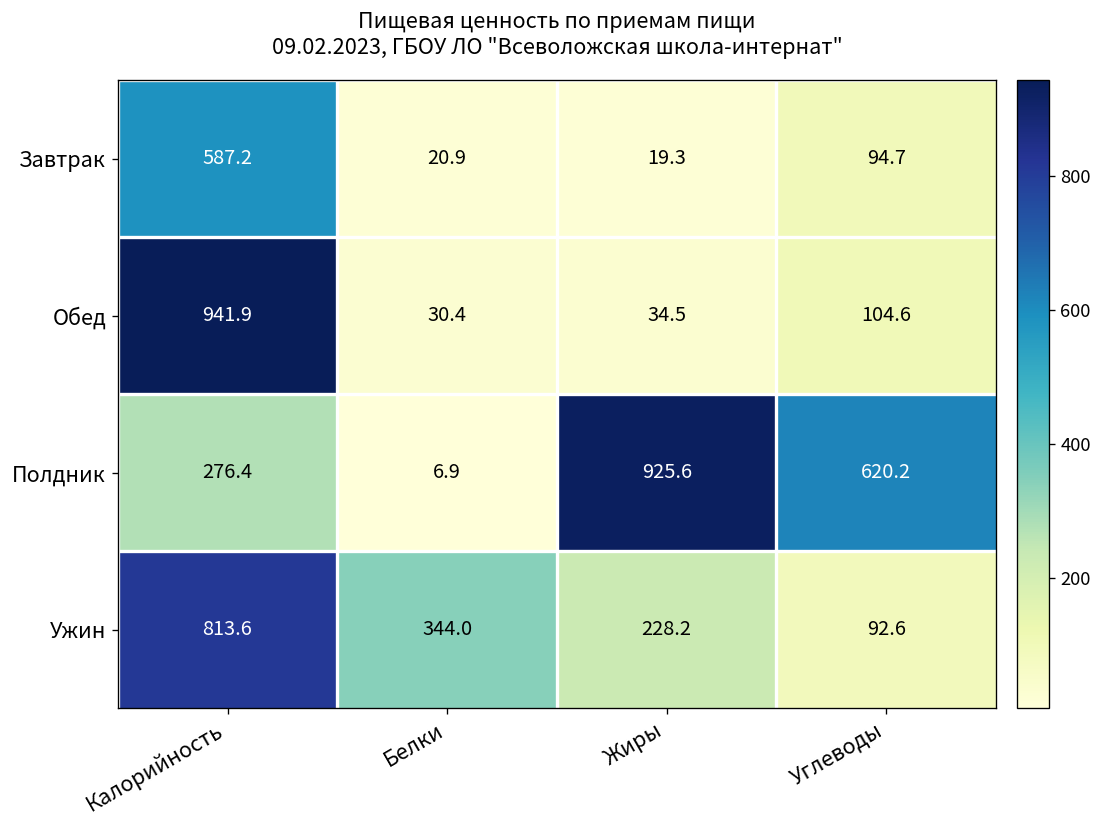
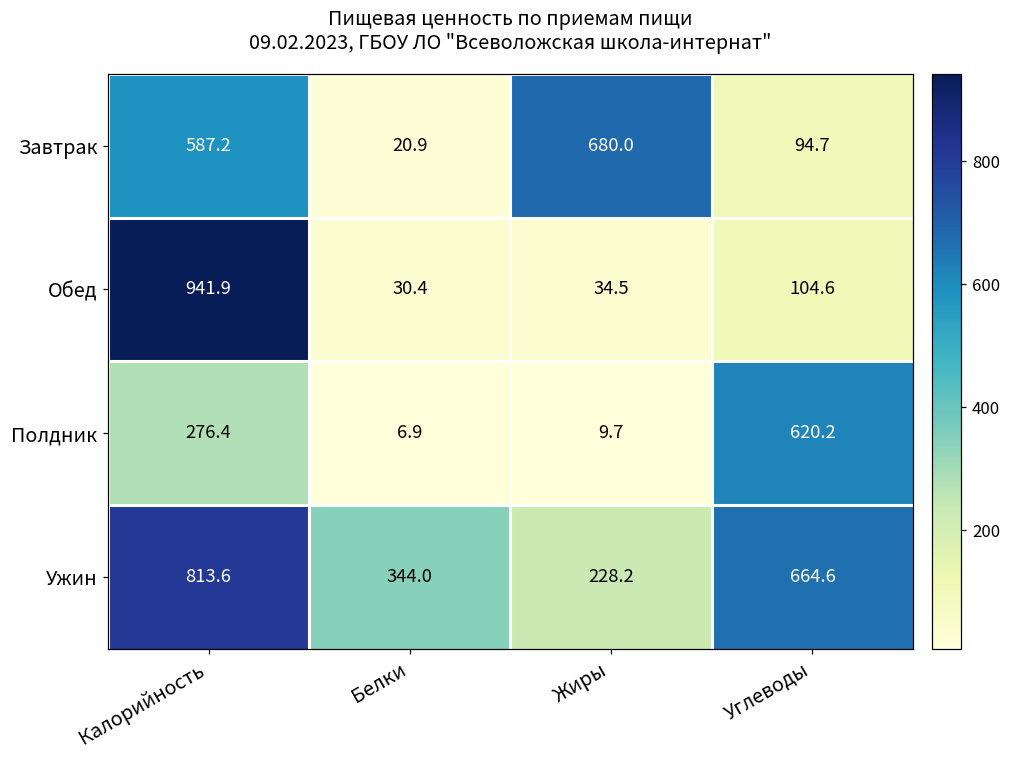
  {
    "Завтрак": {
      "Калорийность": 587.2,
      "Белки": 20.9,
-     "Жиры": 19.3,
+     "Жиры": 680.0,
      "Углеводы": 94.7
    },
    "Обед": {
      "Калорийность": 941.9,
      "Белки": 30.4,
      "Жиры": 34.5,
      "Углеводы": 104.6
    },
    "Полдник": {
      "Калорийность": 276.4,
      "Белки": 6.9,
-     "Жиры": 925.6,
+     "Жиры": 9.7,
      "Углеводы": 620.2
    },
    "Ужин": {
      "Калорийность": 813.6,
      "Белки": 344.0,
      "Жиры": 228.2,
-     "Углеводы": 92.6
+     "Углеводы": 664.6
    }
  }
